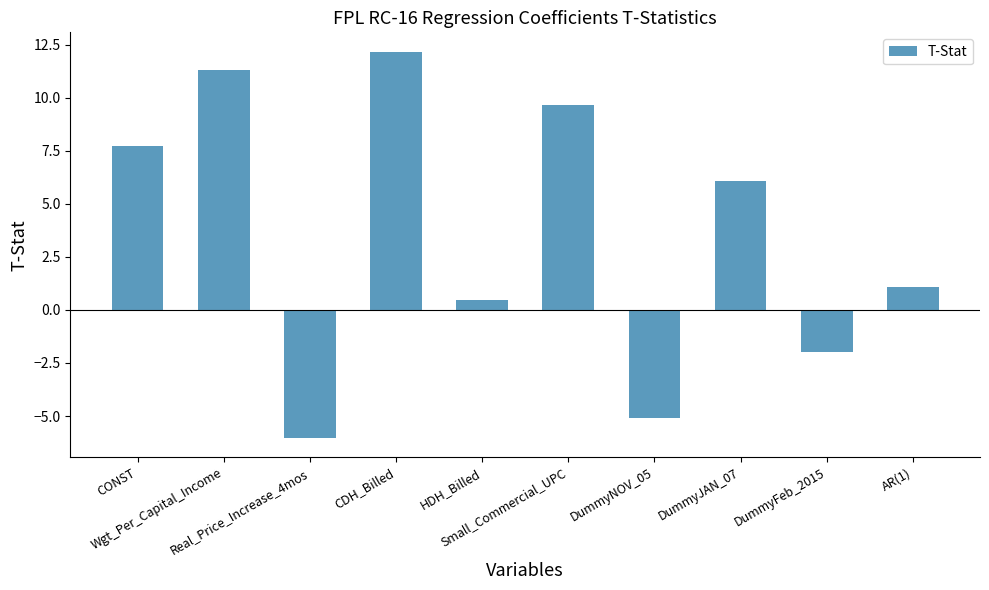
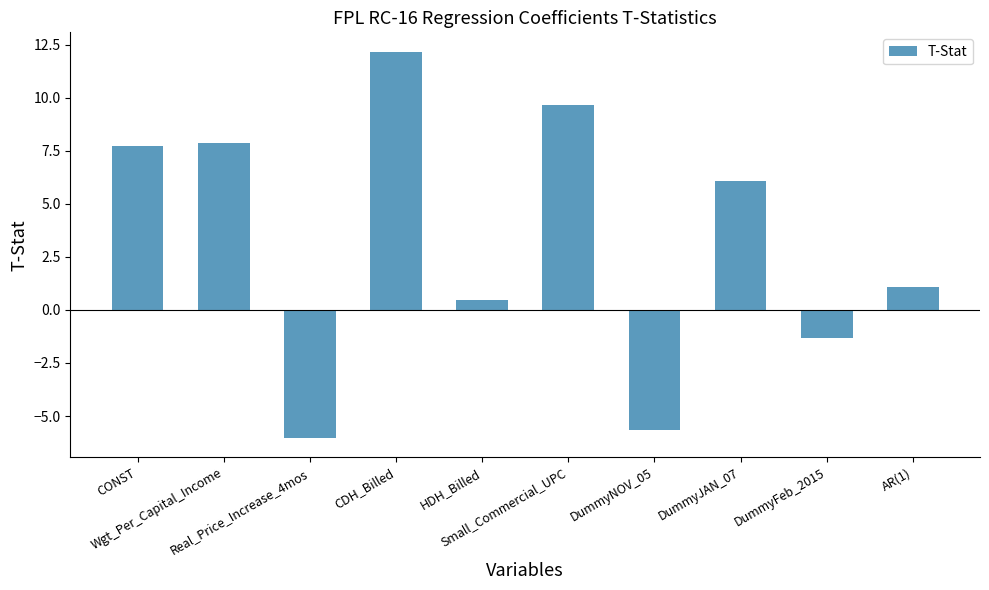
  {
    "CONST": 7.7,
-   "Wgt_Per_Capital_Income": 11.3,
+   "Wgt_Per_Capital_Income": 7.9,
    "Real_Price_Increase_4mos": -6.0,
    "CDH_Billed": 12.2,
    "HDH_Billed": 0.5,
    "Small_Commercial_UPC": 9.7,
-   "DummyNOV_05": -5.1,
+   "DummyNOV_05": -5.7,
    "DummyJAN_07": 6.1,
-   "DummyFeb_2015": -2.0,
+   "DummyFeb_2015": -1.3,
    "AR(1)": 1.1
  }
